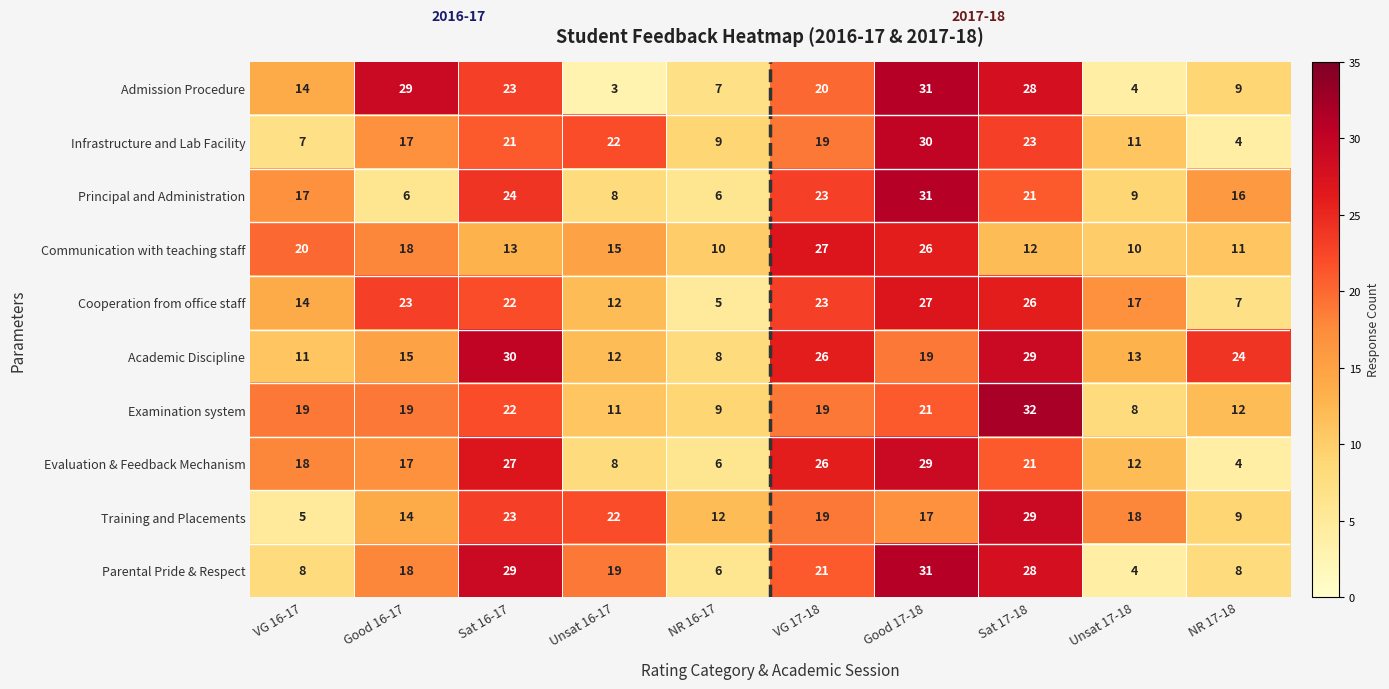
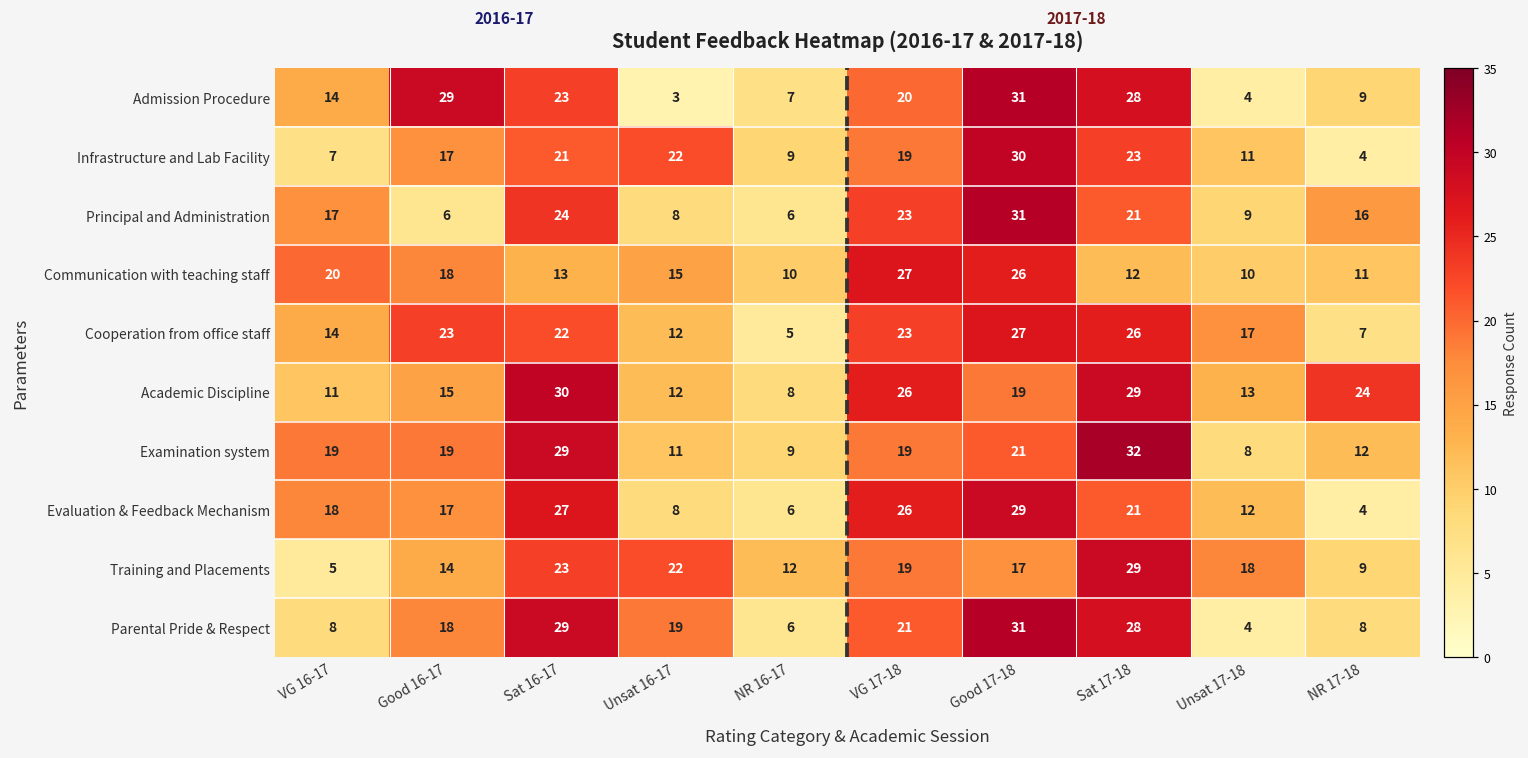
  {
    "Admission Procedure": {
      "VG 16-17": 14,
      "Good 16-17": 29,
      "Sat 16-17": 23,
      "Unsat 16-17": 3,
      "NR 16-17": 7,
      "VG 17-18": 20,
      "Good 17-18": 31,
      "Sat 17-18": 28,
      "Unsat 17-18": 4,
      "NR 17-18": 9
    },
    "Infrastructure and Lab Facility": {
      "VG 16-17": 7,
      "Good 16-17": 17,
      "Sat 16-17": 21,
      "Unsat 16-17": 22,
      "NR 16-17": 9,
      "VG 17-18": 19,
      "Good 17-18": 30,
      "Sat 17-18": 23,
      "Unsat 17-18": 11,
      "NR 17-18": 4
    },
    "Principal and Administration": {
      "VG 16-17": 17,
      "Good 16-17": 6,
      "Sat 16-17": 24,
      "Unsat 16-17": 8,
      "NR 16-17": 6,
      "VG 17-18": 23,
      "Good 17-18": 31,
      "Sat 17-18": 21,
      "Unsat 17-18": 9,
      "NR 17-18": 16
    },
    "Communication with teaching staff": {
      "VG 16-17": 20,
      "Good 16-17": 18,
      "Sat 16-17": 13,
      "Unsat 16-17": 15,
      "NR 16-17": 10,
      "VG 17-18": 27,
      "Good 17-18": 26,
      "Sat 17-18": 12,
      "Unsat 17-18": 10,
      "NR 17-18": 11
    },
    "Cooperation from office staff": {
      "VG 16-17": 14,
      "Good 16-17": 23,
      "Sat 16-17": 22,
      "Unsat 16-17": 12,
      "NR 16-17": 5,
      "VG 17-18": 23,
      "Good 17-18": 27,
      "Sat 17-18": 26,
      "Unsat 17-18": 17,
      "NR 17-18": 7
    },
    "Academic Discipline": {
      "VG 16-17": 11,
      "Good 16-17": 15,
      "Sat 16-17": 30,
      "Unsat 16-17": 12,
      "NR 16-17": 8,
      "VG 17-18": 26,
      "Good 17-18": 19,
      "Sat 17-18": 29,
      "Unsat 17-18": 13,
      "NR 17-18": 24
    },
    "Examination system": {
      "VG 16-17": 19,
      "Good 16-17": 19,
-     "Sat 16-17": 22,
+     "Sat 16-17": 29,
      "Unsat 16-17": 11,
      "NR 16-17": 9,
      "VG 17-18": 19,
      "Good 17-18": 21,
      "Sat 17-18": 32,
      "Unsat 17-18": 8,
      "NR 17-18": 12
    },
    "Evaluation & Feedback Mechanism": {
      "VG 16-17": 18,
      "Good 16-17": 17,
      "Sat 16-17": 27,
      "Unsat 16-17": 8,
      "NR 16-17": 6,
      "VG 17-18": 26,
      "Good 17-18": 29,
      "Sat 17-18": 21,
      "Unsat 17-18": 12,
      "NR 17-18": 4
    },
    "Training and Placements": {
      "VG 16-17": 5,
      "Good 16-17": 14,
      "Sat 16-17": 23,
      "Unsat 16-17": 22,
      "NR 16-17": 12,
      "VG 17-18": 19,
      "Good 17-18": 17,
      "Sat 17-18": 29,
      "Unsat 17-18": 18,
      "NR 17-18": 9
    },
    "Parental Pride & Respect": {
      "VG 16-17": 8,
      "Good 16-17": 18,
      "Sat 16-17": 29,
      "Unsat 16-17": 19,
      "NR 16-17": 6,
      "VG 17-18": 21,
      "Good 17-18": 31,
      "Sat 17-18": 28,
      "Unsat 17-18": 4,
      "NR 17-18": 8
    }
  }
